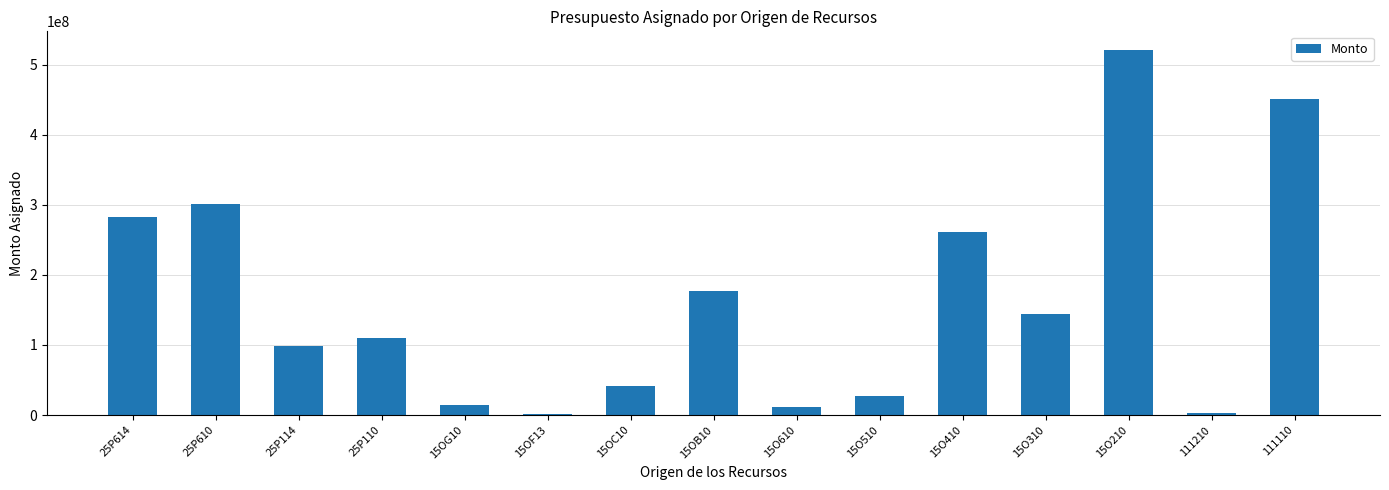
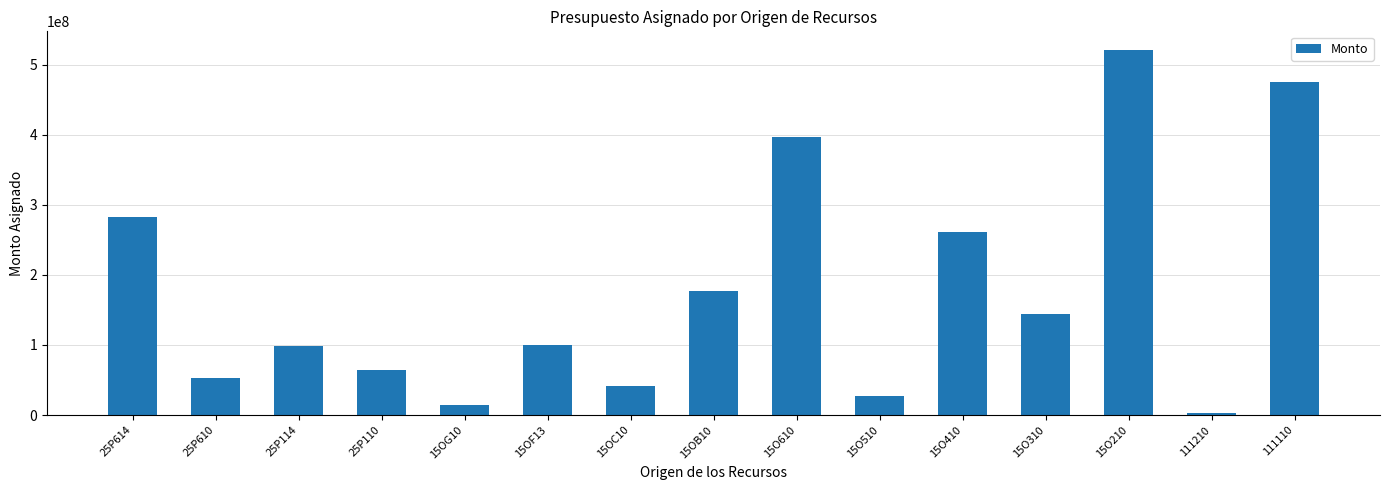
  {
    "25P614": 280000000,
-   "25P610": 300000000,
+   "25P610": 50000000,
    "25P114": 100000000,
-   "25P110": 110000000,
+   "25P110": 60000000,
    "15OG10": 10000000,
-   "15OF13": 0,
+   "15OF13": 100000000,
    "15OC10": 40000000,
    "15OB10": 180000000,
-   "15O610": 10000000,
+   "15O610": 400000000,
    "15O510": 30000000,
    "15O410": 260000000,
    "15O310": 140000000,
    "15O210": 520000000,
-   "111110": 450000000
+   "111110": 470000000
  }
